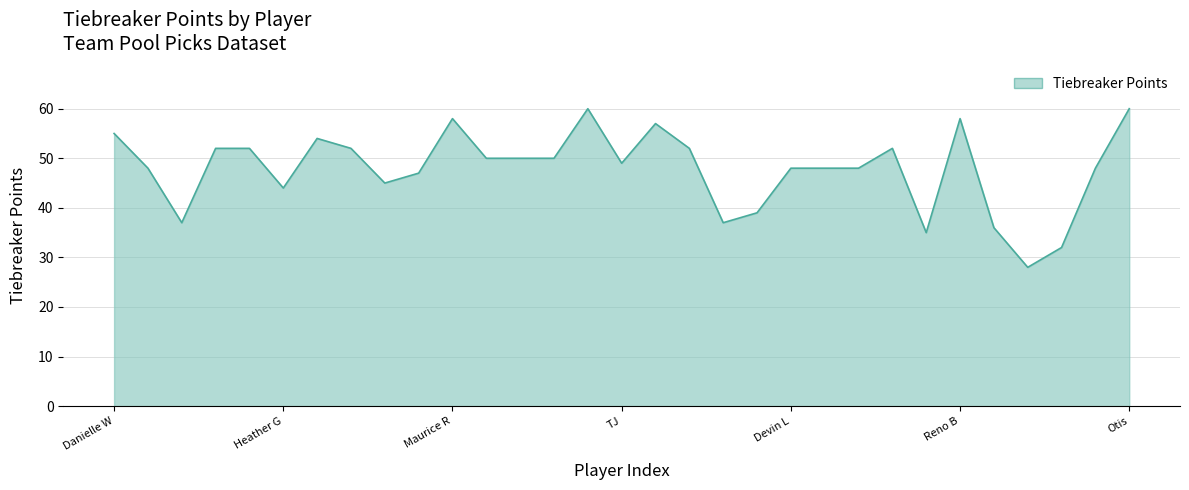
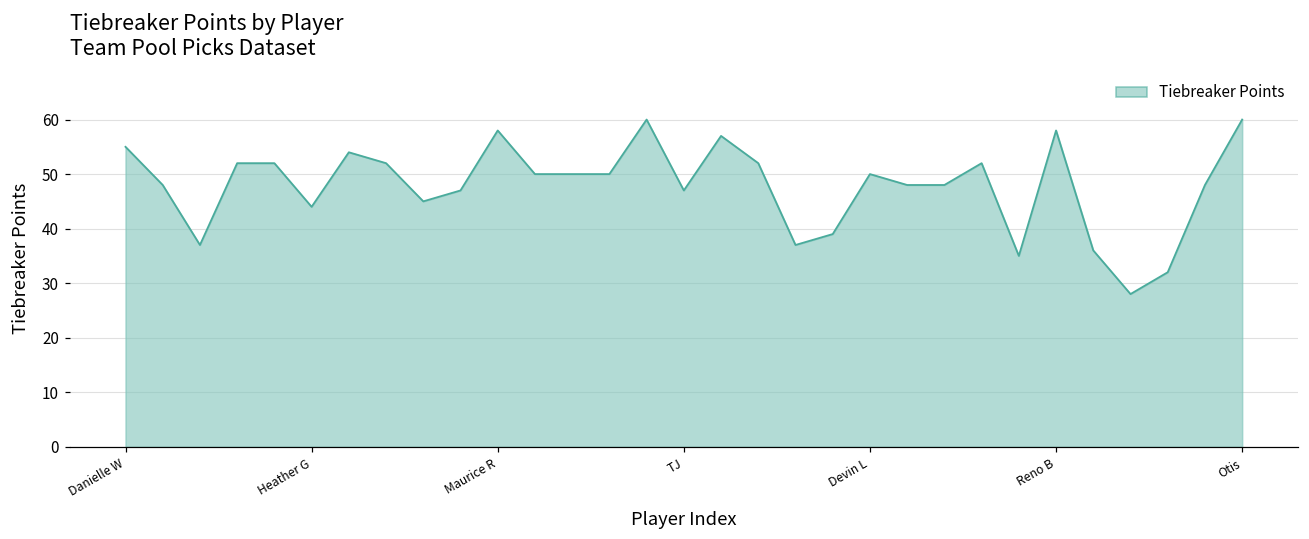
  {
    "Danielle W": 55,
    "Heather G": 44,
    "Maurice R": 58,
-   "TJ": 49,
-   "Devin L": 48,
+   "TJ": 47,
+   "Devin L": 50,
    "Reno B": 58,
    "Otis": 60
  }
